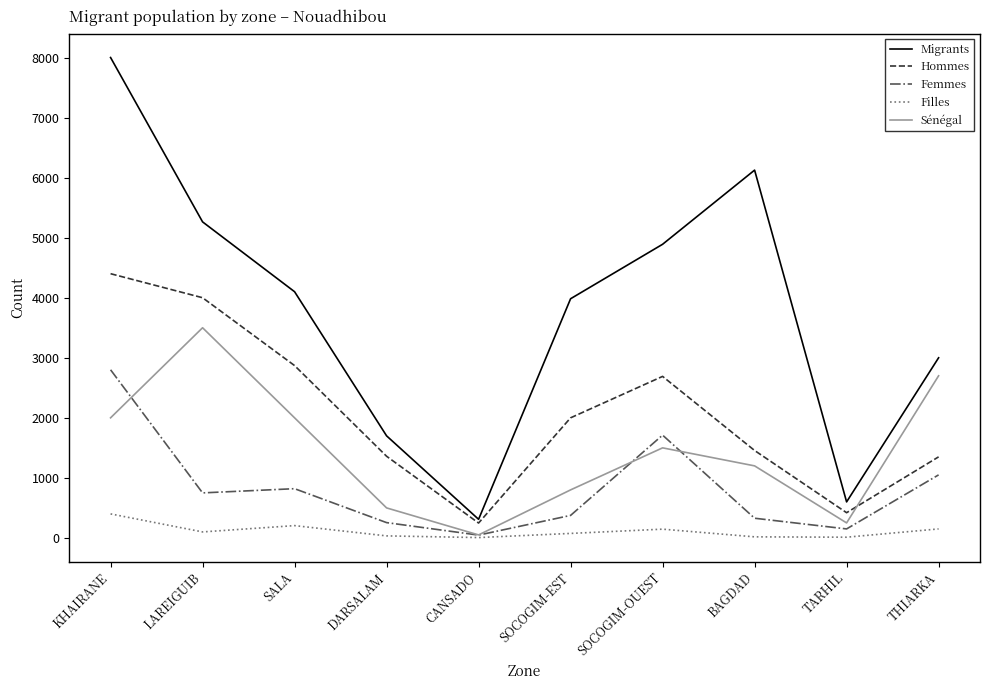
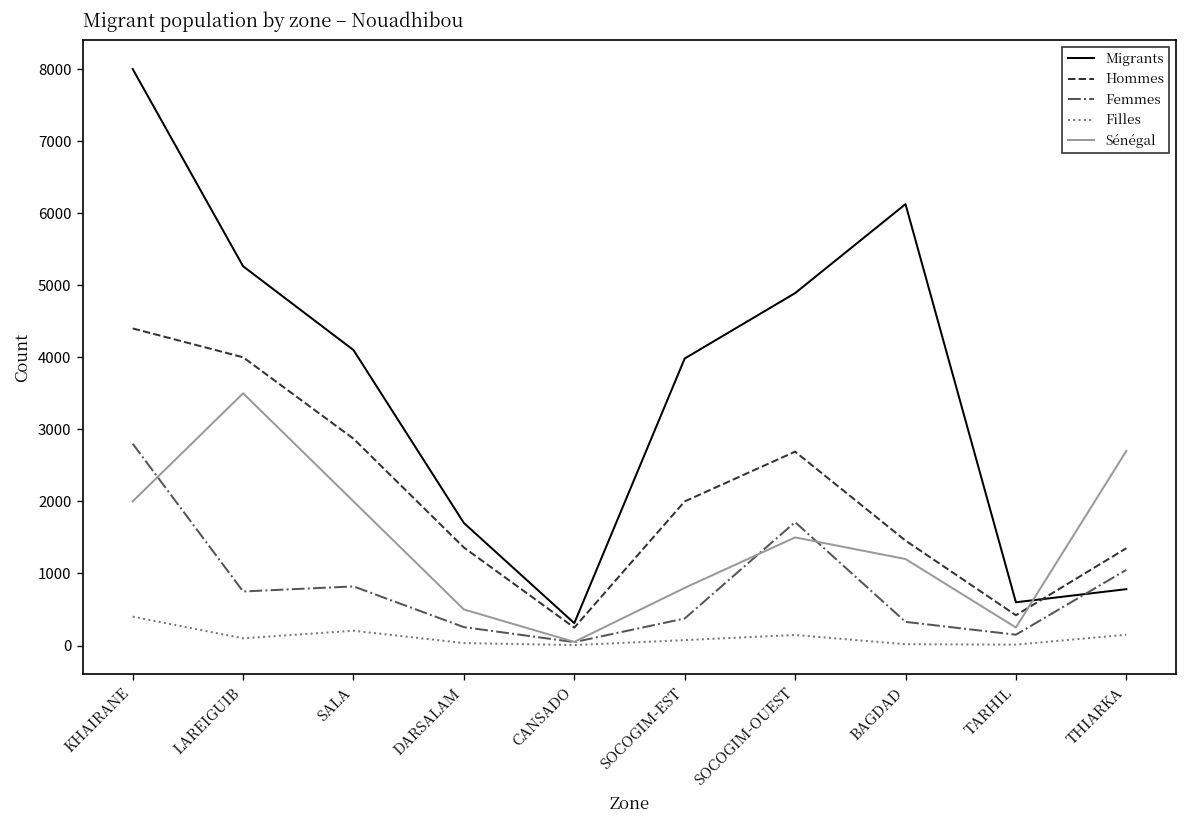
  {
    "Migrants": {
      "KHAIRANE": 8000,
      "LAREIGUIB": 5300,
      "SALA": 4100,
      "DARSALAM": 1700,
      "CANSADO": 300,
      "SOCOGIM-EST": 4000,
      "SOCOGIM-OUEST": 4900,
      "BAGDAD": 6100,
      "TARHIL": 600,
-     "THIARKA": 3000
+     "THIARKA": 800
    }
  }
